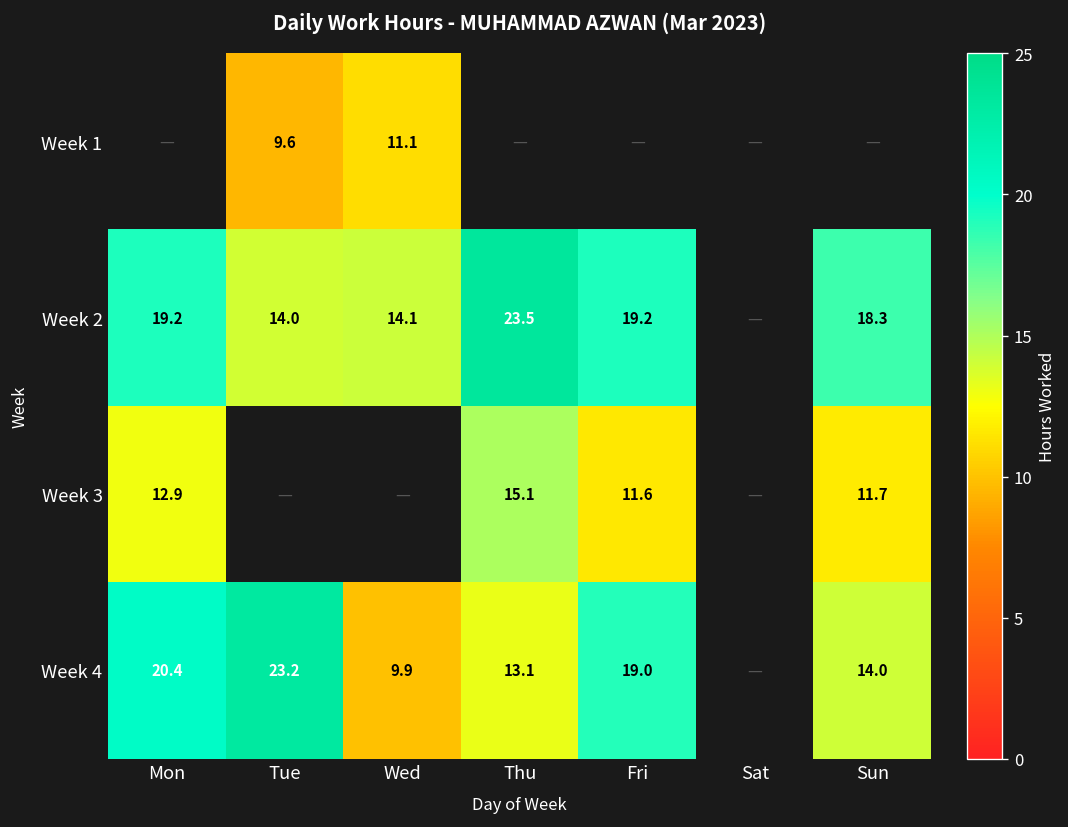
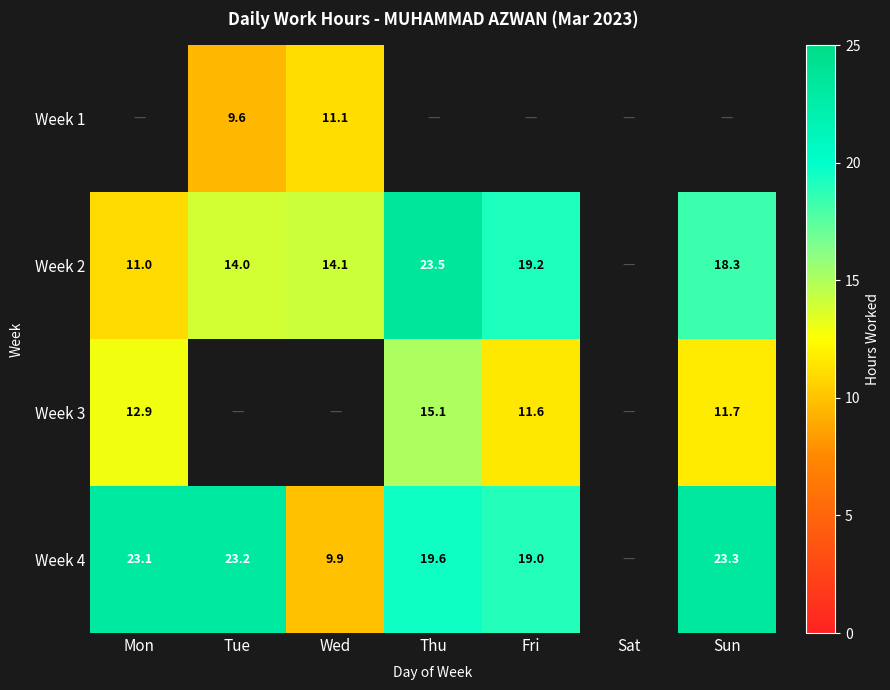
  {
    "Week 1": {
      "Tue": 9.6,
      "Wed": 11.1
    },
    "Week 2": {
-     "Mon": 19.2,
+     "Mon": 11.0,
      "Tue": 14.0,
      "Wed": 14.1,
      "Thu": 23.5,
      "Fri": 19.2,
      "Sun": 18.3
    },
    "Week 3": {
      "Mon": 12.9,
      "Thu": 15.1,
      "Fri": 11.6,
      "Sun": 11.7
    },
    "Week 4": {
-     "Mon": 20.4,
+     "Mon": 23.1,
      "Tue": 23.2,
      "Wed": 9.9,
-     "Thu": 13.1,
+     "Thu": 19.6,
      "Fri": 19.0,
-     "Sun": 14.0
+     "Sun": 23.3
    }
  }
